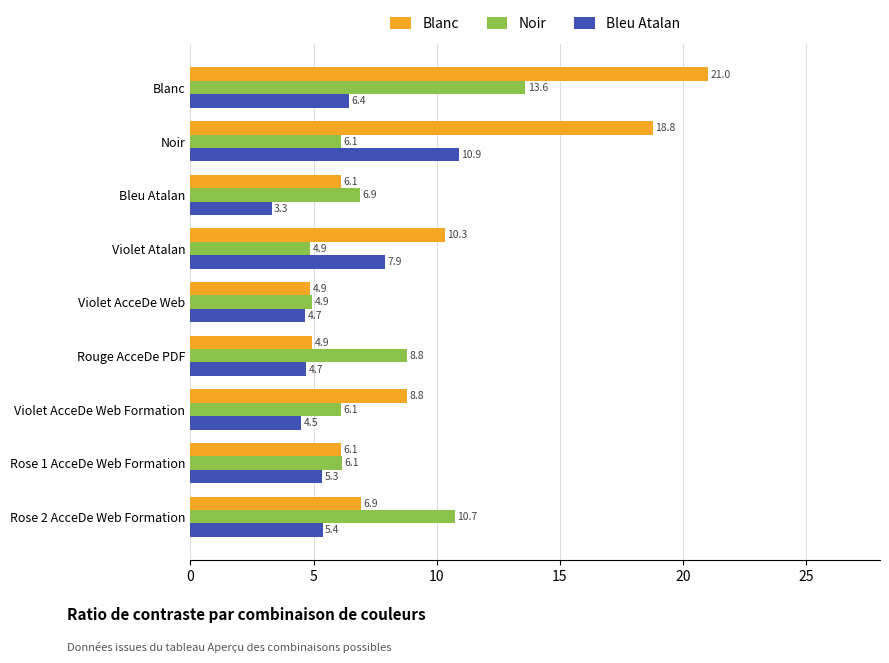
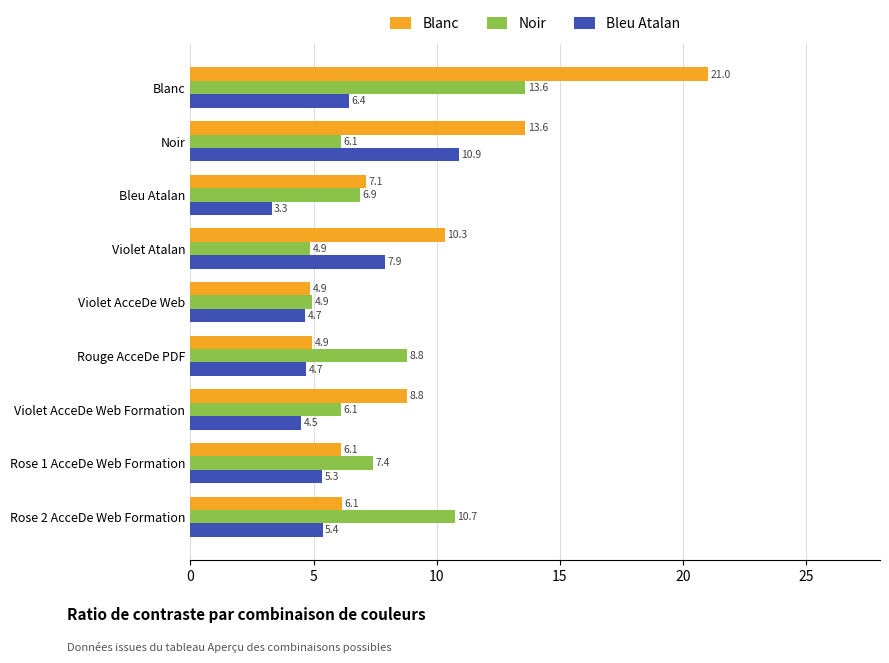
  {
    "Blanc": {
      "Blanc": 21.0,
-     "Noir": 18.8,
-     "Bleu Atalan": 6.1,
+     "Noir": 13.6,
+     "Bleu Atalan": 7.1,
      "Violet Atalan": 10.3,
      "Violet AcceDe Web": 4.9,
      "Rouge AcceDe PDF": 4.9,
      "Violet AcceDe Web Formation": 8.8,
      "Rose 1 AcceDe Web Formation": 6.1,
-     "Rose 2 AcceDe Web Formation": 6.9
+     "Rose 2 AcceDe Web Formation": 6.1
    },
    "Noir": {
      "Blanc": 13.6,
      "Noir": 6.1,
      "Bleu Atalan": 6.9,
      "Violet Atalan": 4.9,
      "Violet AcceDe Web": 4.9,
      "Rouge AcceDe PDF": 8.8,
      "Violet AcceDe Web Formation": 6.1,
-     "Rose 1 AcceDe Web Formation": 6.1,
+     "Rose 1 AcceDe Web Formation": 7.4,
      "Rose 2 AcceDe Web Formation": 10.7
    },
    "Bleu Atalan": {
      "Blanc": 6.4,
      "Noir": 10.9,
      "Bleu Atalan": 3.3,
      "Violet Atalan": 7.9,
      "Violet AcceDe Web": 4.7,
      "Rouge AcceDe PDF": 4.7,
      "Violet AcceDe Web Formation": 4.5,
      "Rose 1 AcceDe Web Formation": 5.3,
      "Rose 2 AcceDe Web Formation": 5.4
    }
  }
